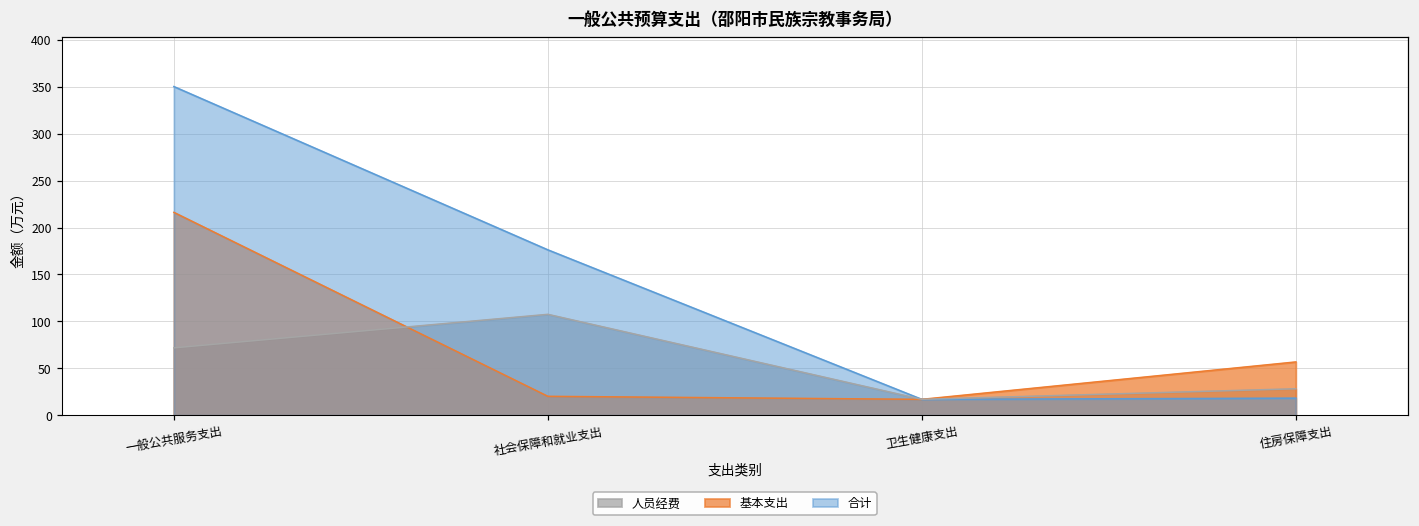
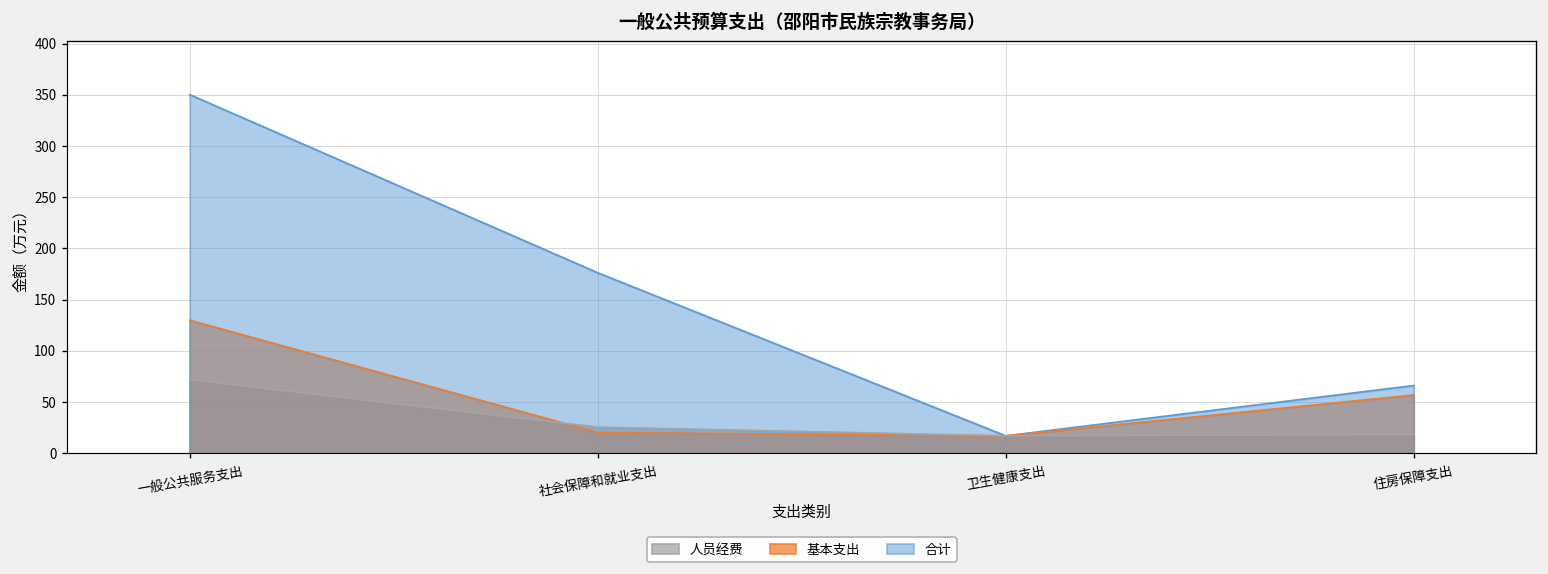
  {
    "人员经费": {
      "一般公共服务支出": 70,
-     "社会保障和就业支出": 110,
-     "住房保障支出": 30
+     "社会保障和就业支出": 30,
+     "住房保障支出": 20
    },
    "基本支出": {
-     "一般公共服务支出": 220,
+     "一般公共服务支出": 130,
      "社会保障和就业支出": 20,
      "住房保障支出": 60
    },
    "合计": {
      "一般公共服务支出": 350,
      "社会保障和就业支出": 180,
-     "住房保障支出": 20
+     "住房保障支出": 70
    }
  }
